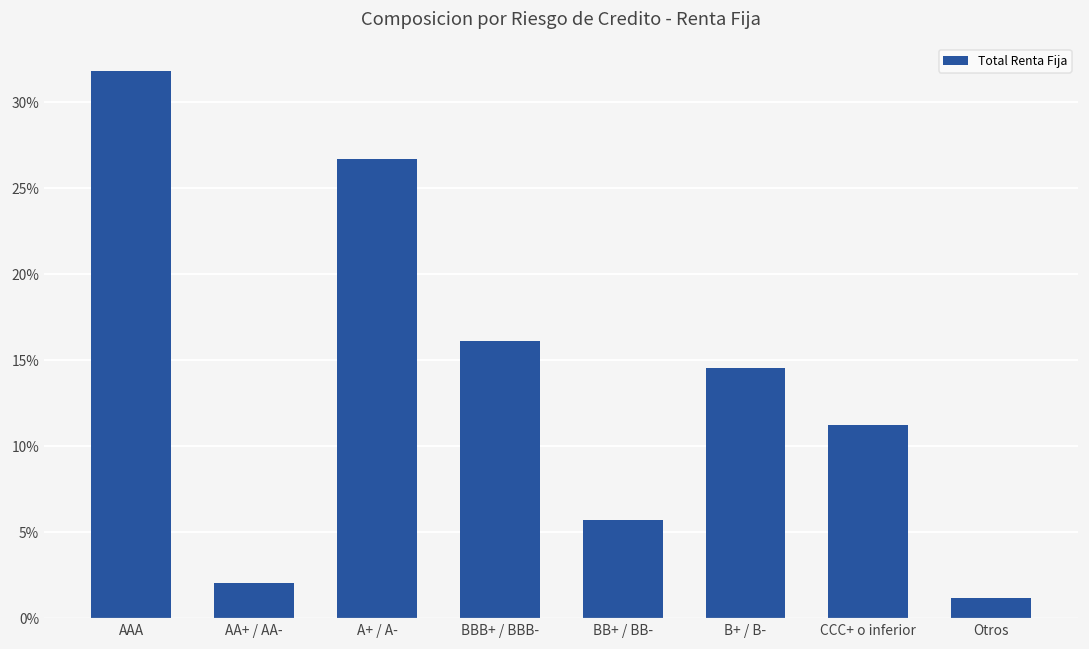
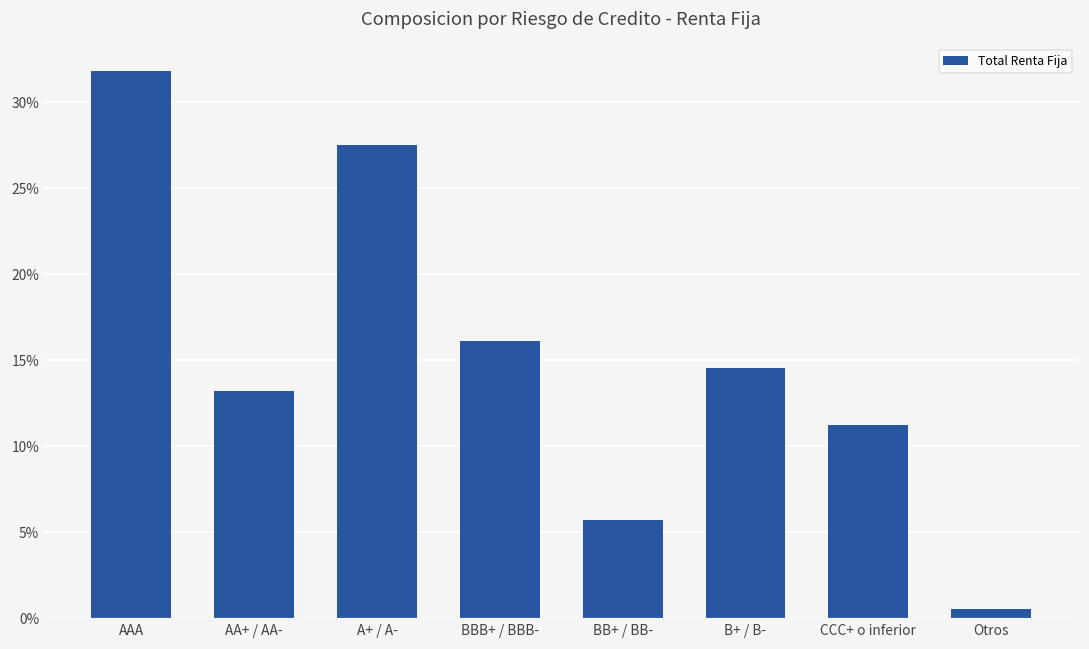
  {
    "AAA": "31.8%",
-   "AA+ / AA-": "2.0%",
-   "A+ / A-": "26.7%",
+   "AA+ / AA-": "13.2%",
+   "A+ / A-": "27.5%",
    "BBB+ / BBB-": "16.1%",
    "BB+ / BB-": "5.7%",
    "B+ / B-": "14.6%",
    "CCC+ o inferior": "11.2%",
-   "Otros": "1.2%"
+   "Otros": "0.6%"
  }
